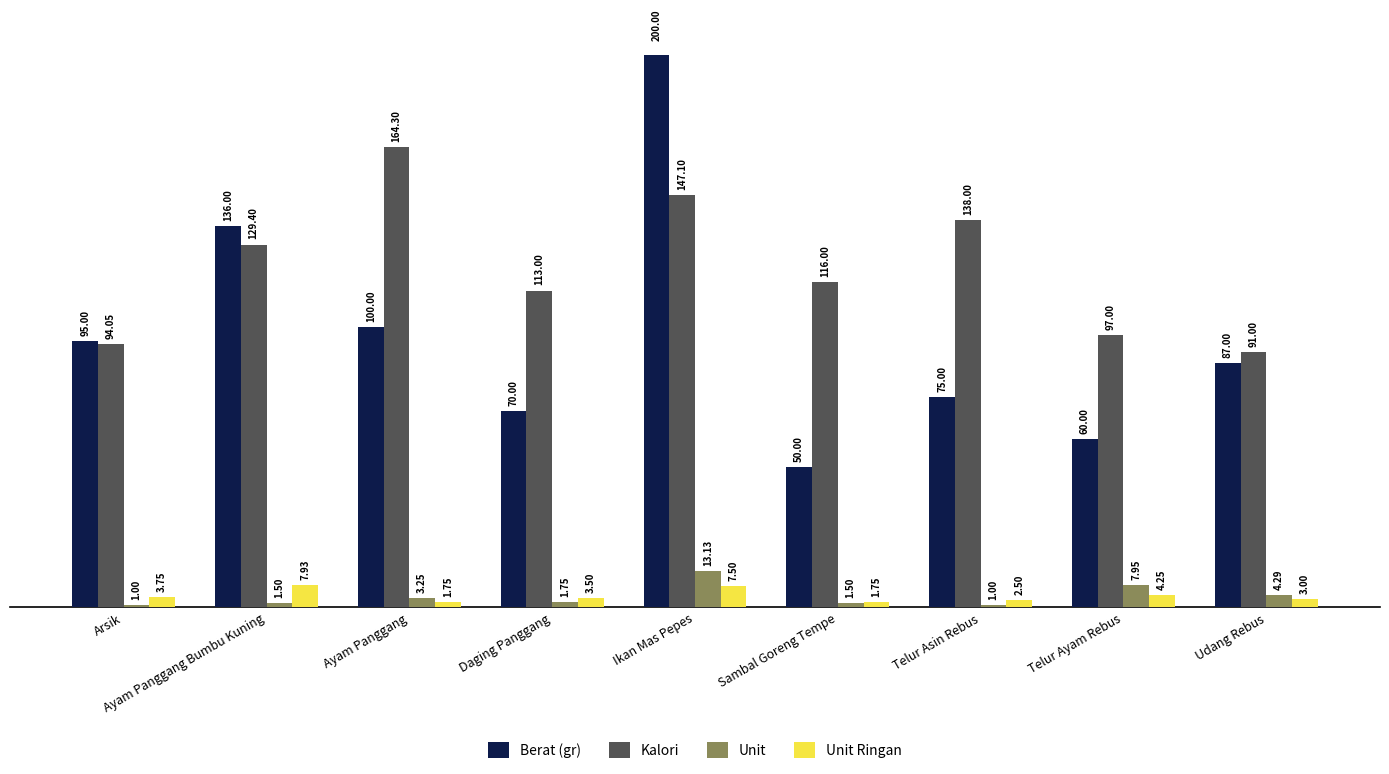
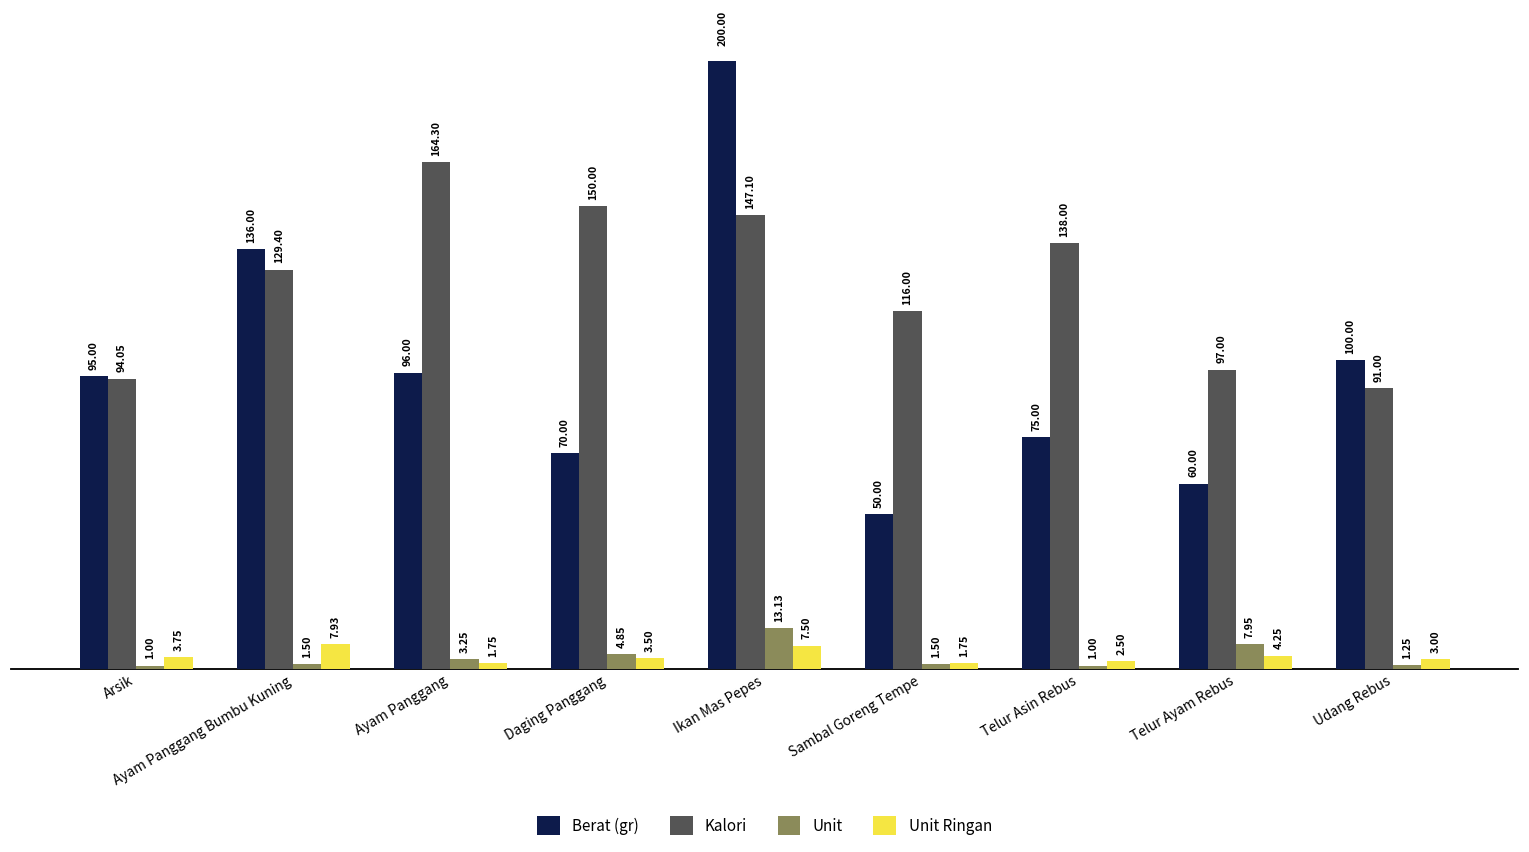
  {
    "Berat (gr)": {
      "Arsik": 95.00,
      "Ayam Panggang Bumbu Kuning": 136.00,
-     "Ayam Panggang": 100.00,
+     "Ayam Panggang": 96.00,
      "Daging Panggang": 70.00,
      "Sambal Goreng Tempe": 50.00,
      "Telur Asin Rebus": 75.00,
      "Telur Ayam Rebus": 60.00,
-     "Udang Rebus": 87.00
+     "Udang Rebus": 100.00
    },
    "Kalori": {
      "Arsik": 94.05,
      "Ayam Panggang Bumbu Kuning": 129.40,
      "Ayam Panggang": 164.30,
-     "Daging Panggang": 113.00,
+     "Daging Panggang": 150.00,
      "Ikan Mas Pepes": 147.10,
      "Sambal Goreng Tempe": 116.00,
      "Telur Asin Rebus": 138.00,
      "Telur Ayam Rebus": 97.00,
      "Udang Rebus": 91.00
    },
    "Unit": {
      "Arsik": 1.00,
      "Ayam Panggang Bumbu Kuning": 1.50,
      "Ayam Panggang": 3.25,
-     "Daging Panggang": 1.75,
+     "Daging Panggang": 4.85,
      "Ikan Mas Pepes": 13.13,
      "Sambal Goreng Tempe": 1.50,
      "Telur Asin Rebus": 1.00,
      "Telur Ayam Rebus": 7.95,
-     "Udang Rebus": 4.29
+     "Udang Rebus": 1.25
    },
    "Unit Ringan": {
      "Arsik": 3.75,
      "Ayam Panggang Bumbu Kuning": 7.93,
      "Ayam Panggang": 1.75,
      "Daging Panggang": 3.50,
      "Ikan Mas Pepes": 7.50,
      "Sambal Goreng Tempe": 1.75,
      "Telur Asin Rebus": 2.50,
      "Telur Ayam Rebus": 4.25,
      "Udang Rebus": 3.00
    }
  }
